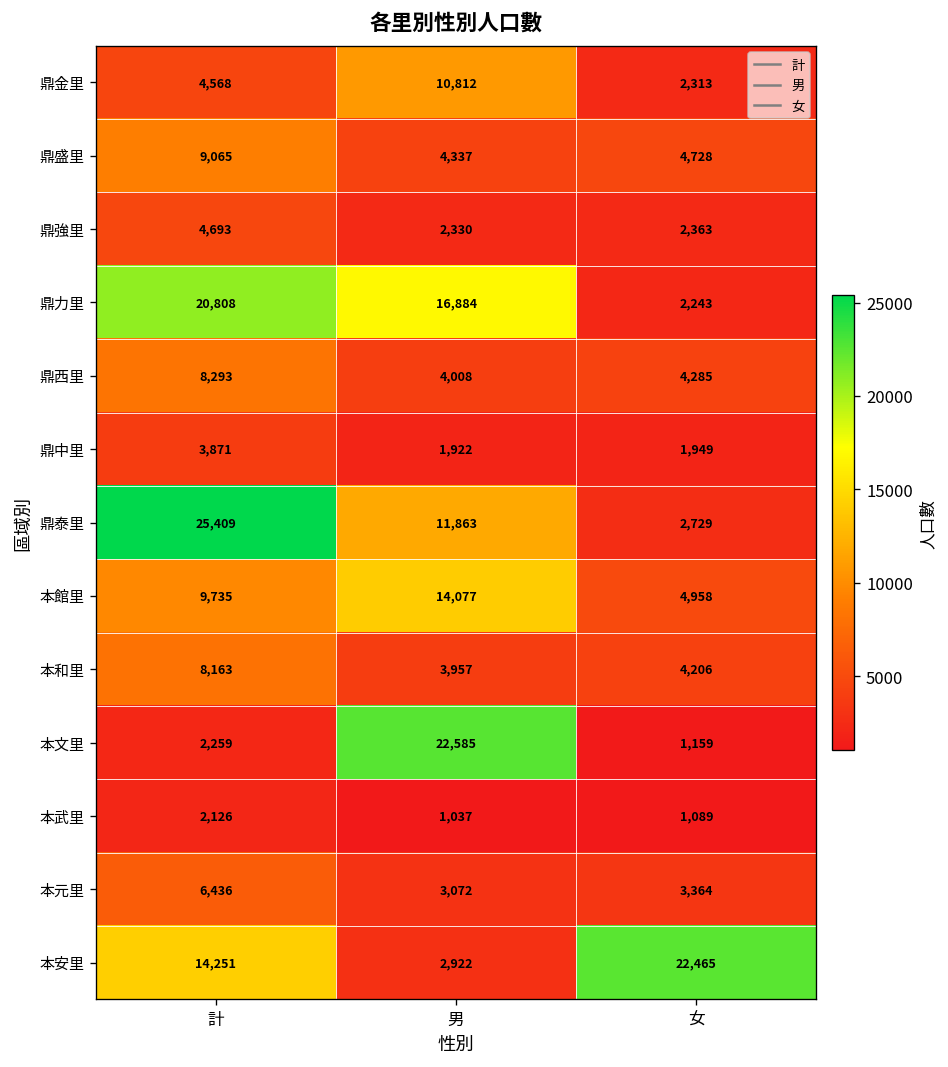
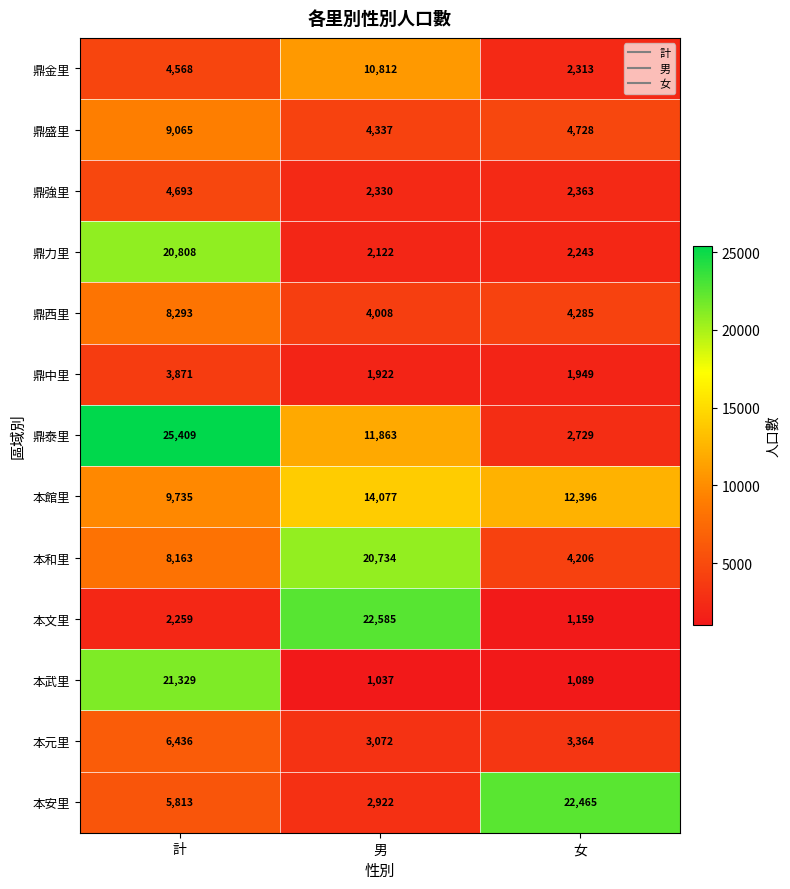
  {
    "鼎金里": {
      "計": "4,568",
      "男": "10,812",
      "女": "2,313"
    },
    "鼎盛里": {
      "計": "9,065",
      "男": "4,337",
      "女": "4,728"
    },
    "鼎強里": {
      "計": "4,693",
      "男": "2,330",
      "女": "2,363"
    },
    "鼎力里": {
      "計": "20,808",
-     "男": "16,884",
+     "男": "2,122",
      "女": "2,243"
    },
    "鼎西里": {
      "計": "8,293",
      "男": "4,008",
      "女": "4,285"
    },
    "鼎中里": {
      "計": "3,871",
      "男": "1,922",
      "女": "1,949"
    },
    "鼎泰里": {
      "計": "25,409",
      "男": "11,863",
      "女": "2,729"
    },
    "本館里": {
      "計": "9,735",
      "男": "14,077",
-     "女": "4,958"
+     "女": "12,396"
    },
    "本和里": {
      "計": "8,163",
-     "男": "3,957",
+     "男": "20,734",
      "女": "4,206"
    },
    "本文里": {
      "計": "2,259",
      "男": "22,585",
      "女": "1,159"
    },
    "本武里": {
-     "計": "2,126",
+     "計": "21,329",
      "男": "1,037",
      "女": "1,089"
    },
    "本元里": {
      "計": "6,436",
      "男": "3,072",
      "女": "3,364"
    },
    "本安里": {
-     "計": "14,251",
+     "計": "5,813",
      "男": "2,922",
      "女": "22,465"
    }
  }
